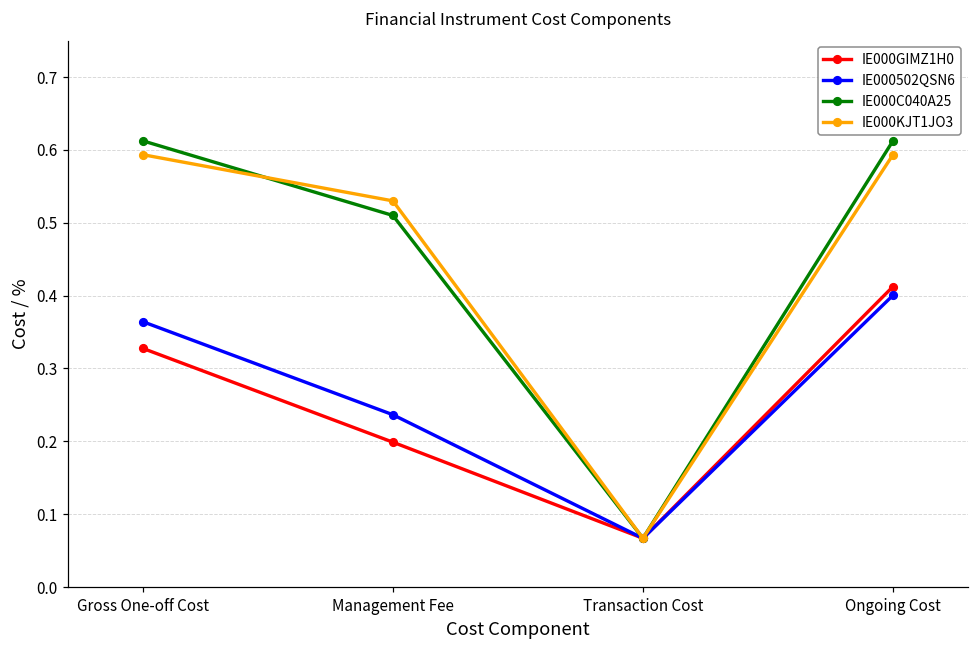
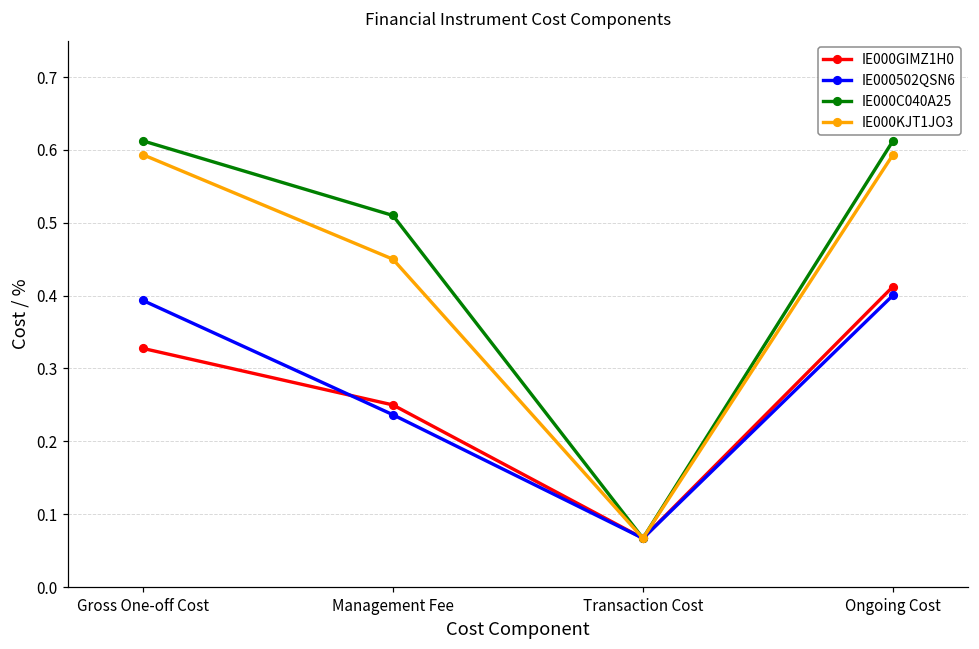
  {
    "IE000GIMZ1H0": {
      "Gross One-off Cost": 0.33,
-     "Management Fee": 0.20,
+     "Management Fee": 0.25,
      "Ongoing Cost": 0.41
    },
    "IE000502QSN6": {
-     "Gross One-off Cost": 0.36,
+     "Gross One-off Cost": 0.39,
      "Management Fee": 0.24,
      "Ongoing Cost": 0.40
    },
    "IE000C040A25": {
      "Gross One-off Cost": 0.61,
      "Management Fee": 0.51,
      "Ongoing Cost": 0.61
    },
    "IE000KJT1JO3": {
      "Gross One-off Cost": 0.59,
-     "Management Fee": 0.53,
+     "Management Fee": 0.45,
      "Ongoing Cost": 0.59
    }
  }
